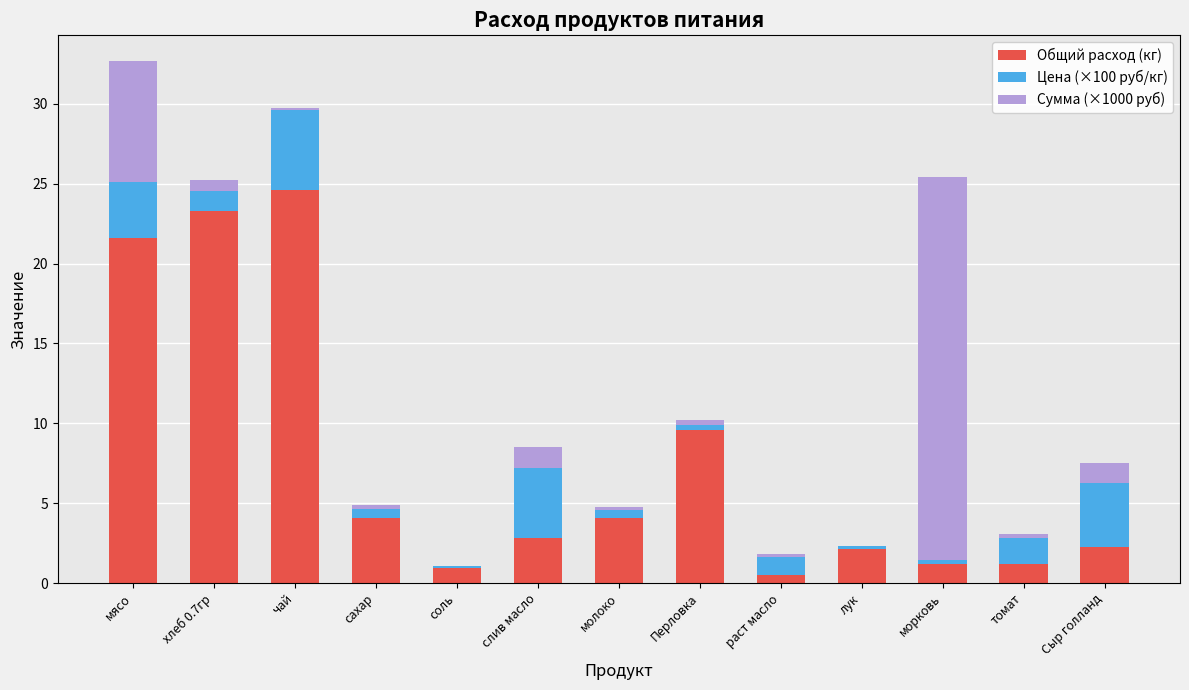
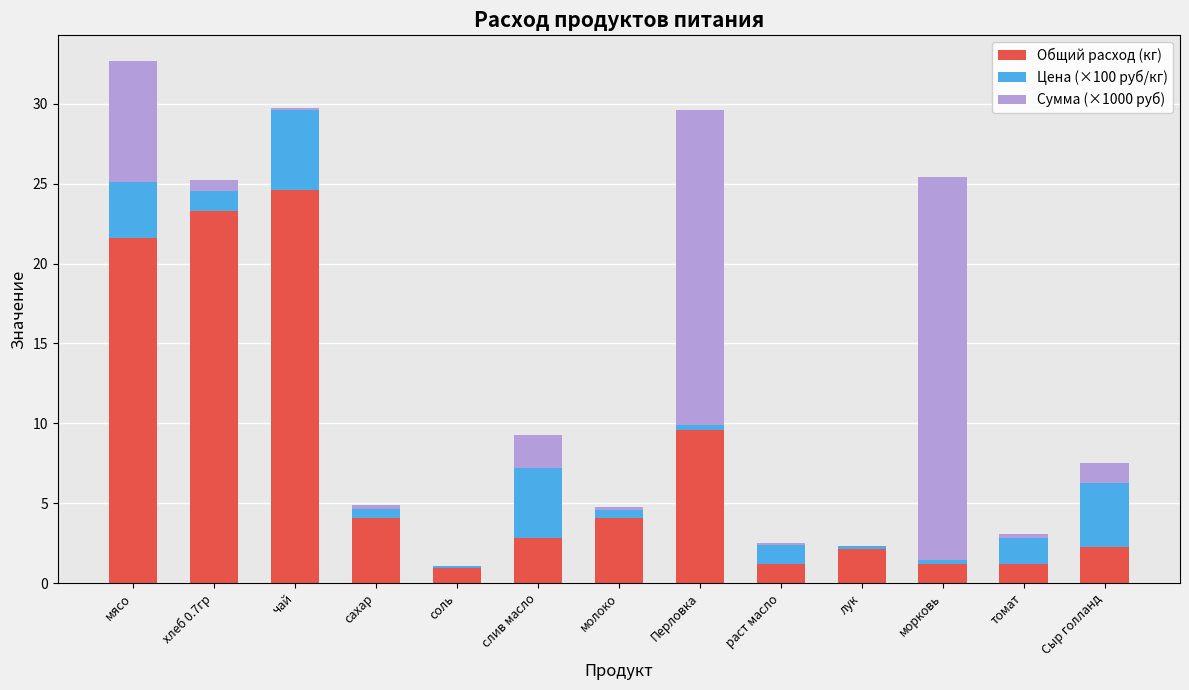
  {
    "Общий расход (кг)": {
      "мясо": 21.6,
      "хлеб 0.7гр": 23.3,
      "чай": 24.6,
      "сахар": 4.1,
      "соль": 1.0,
      "слив масло": 2.8,
      "молоко": 4.1,
      "Перловка": 9.6,
-     "раст масло": 0.5,
+     "раст масло": 1.2,
      "лук": 2.2,
      "морковь": 1.2,
      "томат": 1.2,
      "Сыр голланд": 2.3
    },
    "Цена (×100 руб/кг)": {
      "мясо": 3.5,
      "хлеб 0.7гр": 1.3,
      "чай": 5.0,
      "сахар": 0.6,
      "слив масло": 4.4,
      "молоко": 0.5,
      "Перловка": 0.3,
      "раст масло": 1.1,
      "морковь": 0.3,
      "томат": 1.6,
      "Сыр голланд": 4.0
    },
    "Сумма (×1000 руб)": {
      "мясо": 7.6,
      "хлеб 0.7гр": 0.7,
      "сахар": 0.2,
-     "слив масло": 1.4,
+     "слив масло": 2.1,
      "молоко": 0.2,
-     "Перловка": 0.3,
+     "Перловка": 19.7,
      "морковь": 24.0,
      "томат": 0.2,
      "Сыр голланд": 1.2
    }
  }
